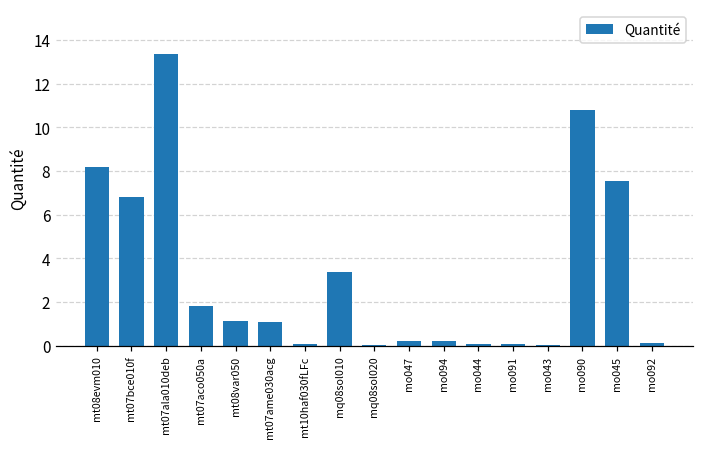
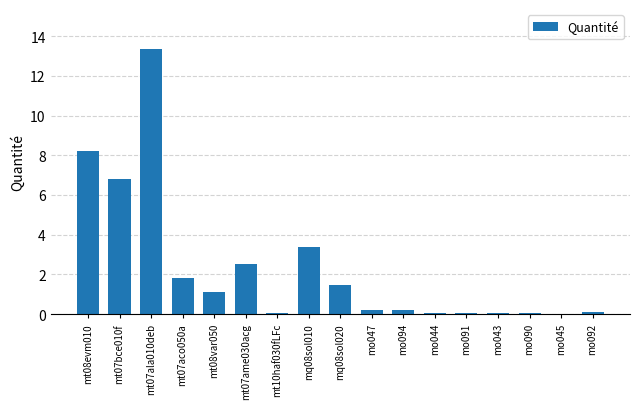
  {
    "mt08evm010": 8.2,
    "mt07bce010f": 6.8,
    "mt07ala010deb": 13.4,
    "mt07aco050a": 1.8,
    "mt08var050": 1.1,
-   "mt07ame030acg": 1.1,
+   "mt07ame030acg": 2.5,
    "mq08sol010": 3.4,
-   "mq08sol020": 0.0,
+   "mq08sol020": 1.5,
    "mo047": 0.2,
    "mo094": 0.2,
-   "mo090": 10.8,
-   "mo045": 7.5
+   "mo090": 0.0,
+   "mo045": 0.0
  }
